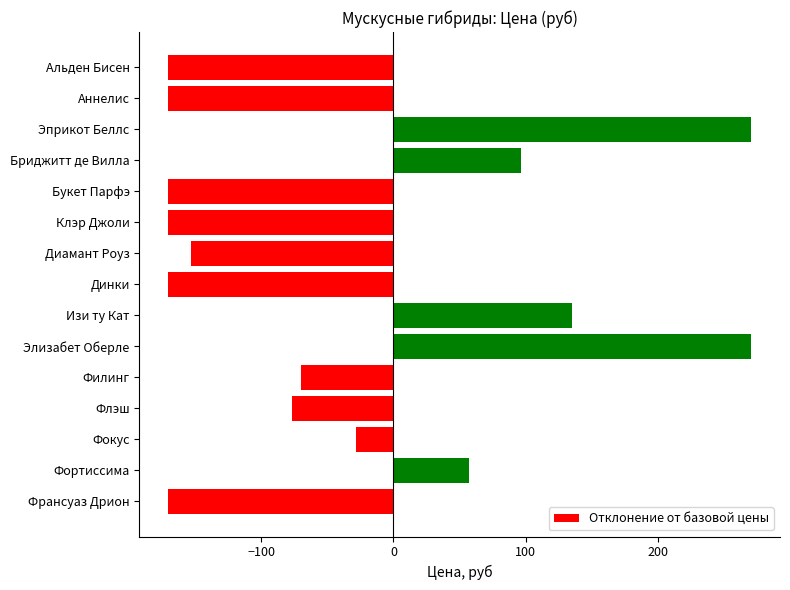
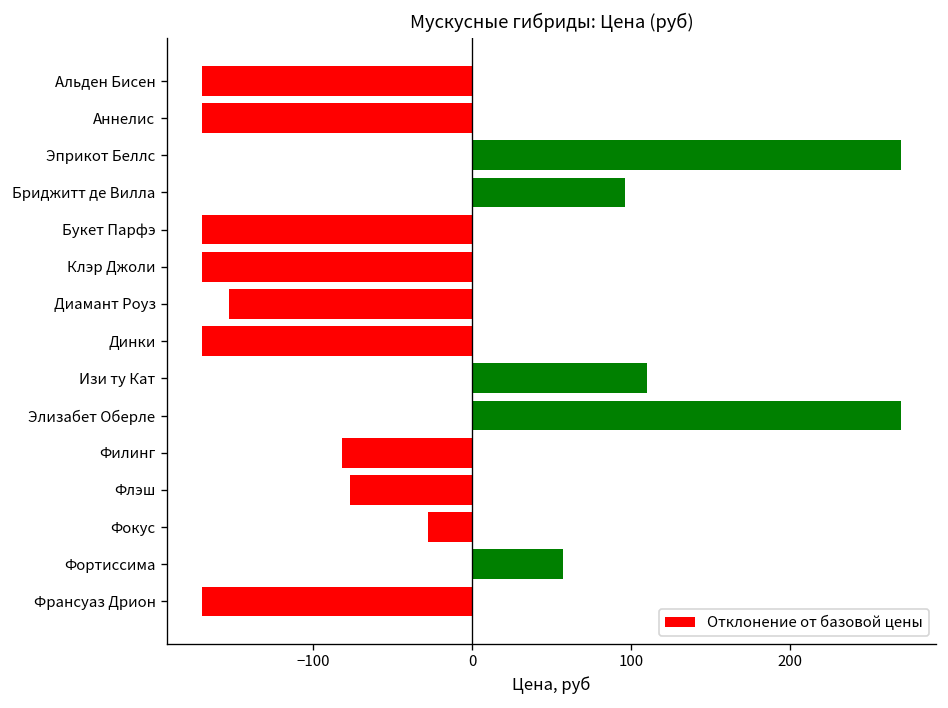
  {
    "Альден Бисен": -170,
    "Аннелис": -170,
    "Эприкот Беллс": 270,
    "Бриджитт де Вилла": 96,
    "Букет Парфэ": -170,
    "Клэр Джоли": -170,
    "Диамант Роуз": -153,
    "Динки": -170,
-   "Изи ту Кат": 135,
+   "Изи ту Кат": 110,
    "Элизабет Оберле": 270,
-   "Филинг": -70,
+   "Филинг": -82,
    "Флэш": -77,
    "Фокус": -28,
    "Фортиссима": 57,
    "Франсуаз Дрион": -170
  }
